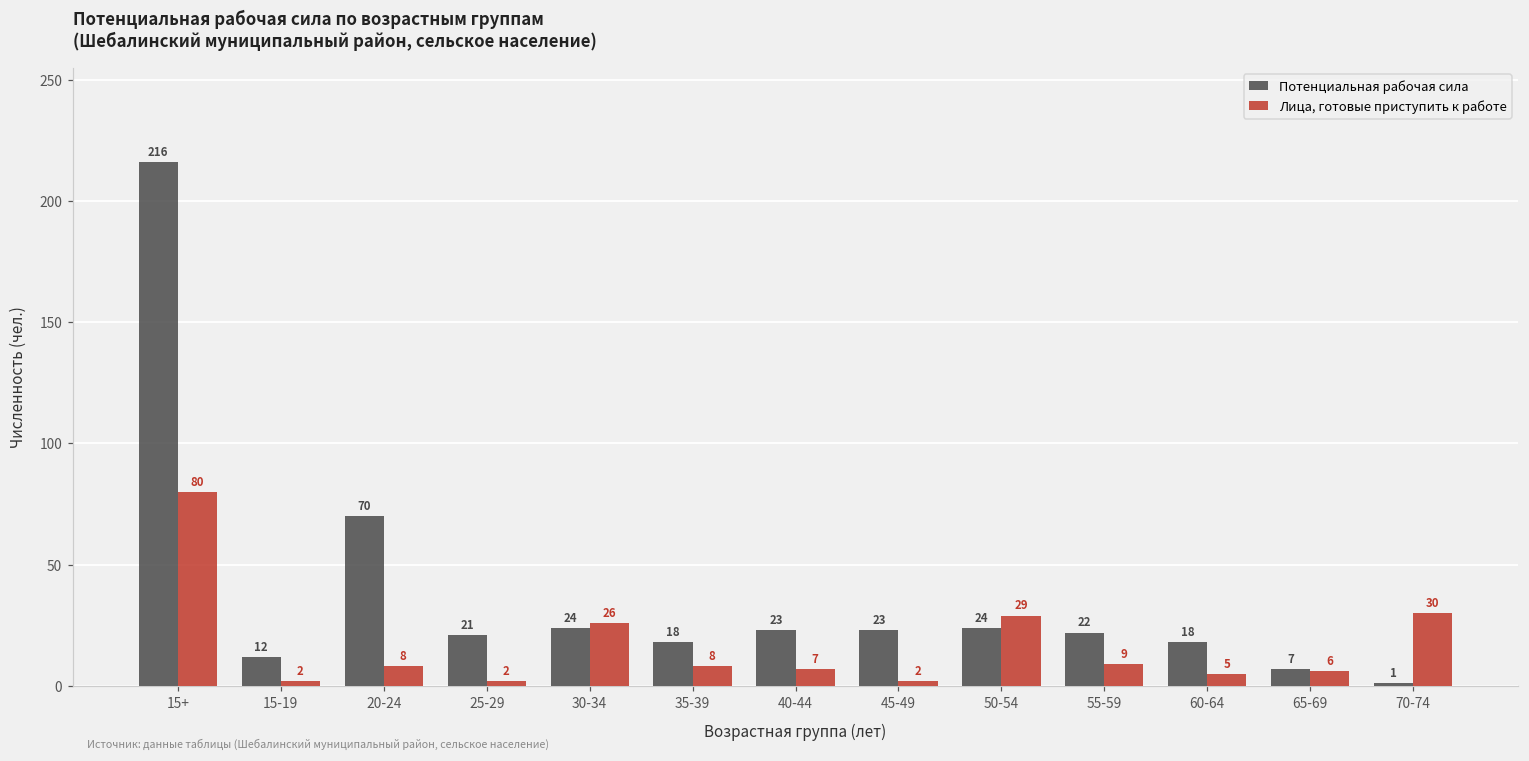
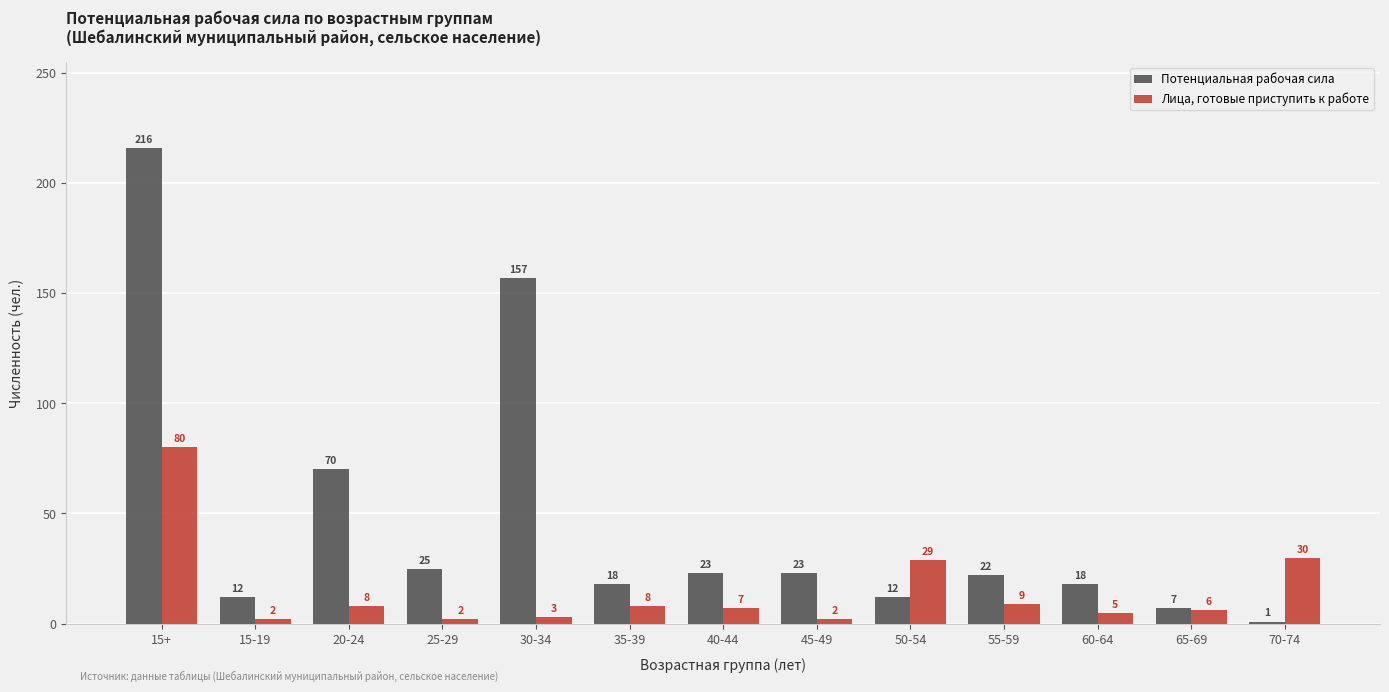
  {
    "Потенциальная рабочая сила": {
      "15+": 216,
      "15-19": 12,
      "20-24": 70,
-     "25-29": 21,
-     "30-34": 24,
+     "25-29": 25,
+     "30-34": 157,
      "35-39": 18,
      "40-44": 23,
      "45-49": 23,
-     "50-54": 24,
+     "50-54": 12,
      "55-59": 22,
      "60-64": 18,
      "65-69": 7,
      "70-74": 1
    },
    "Лица, готовые приступить к работе": {
      "15+": 80,
      "15-19": 2,
      "20-24": 8,
      "25-29": 2,
-     "30-34": 26,
+     "30-34": 3,
      "35-39": 8,
      "40-44": 7,
      "45-49": 2,
      "50-54": 29,
      "55-59": 9,
      "60-64": 5,
      "65-69": 6,
      "70-74": 30
    }
  }
